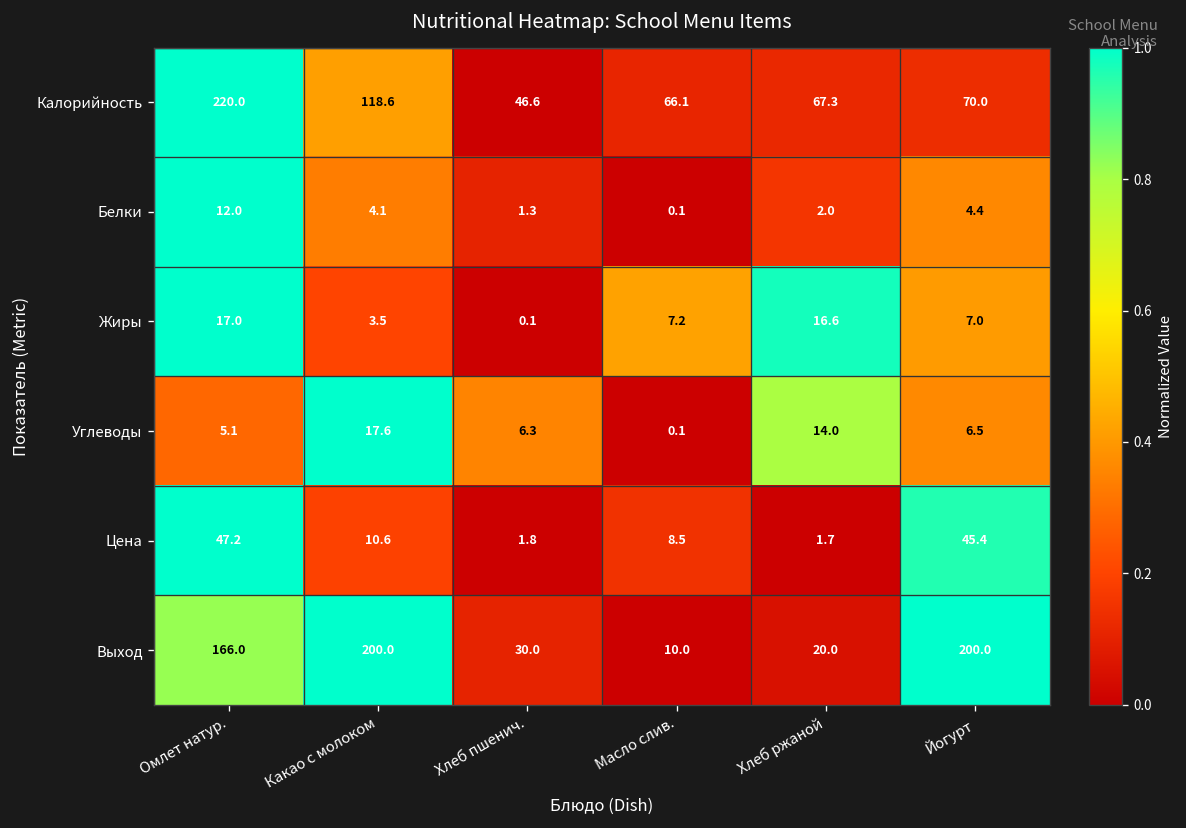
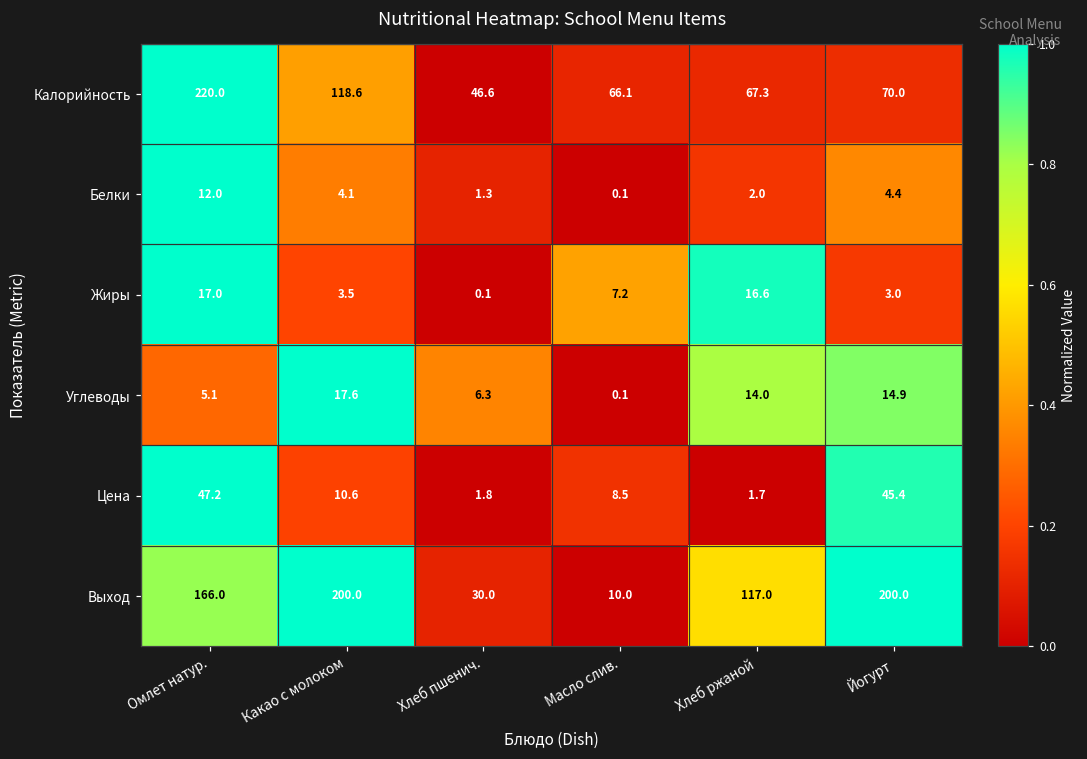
  {
    "Калорийность": {
      "Омлет натур.": 220.0,
      "Какао с молоком": 118.6,
      "Хлеб пшенич.": 46.6,
      "Масло слив.": 66.1,
      "Хлеб ржаной": 67.3,
      "Йогурт": 70.0
    },
    "Белки": {
      "Омлет натур.": 12.0,
      "Какао с молоком": 4.1,
      "Хлеб пшенич.": 1.3,
      "Масло слив.": 0.1,
      "Хлеб ржаной": 2.0,
      "Йогурт": 4.4
    },
    "Жиры": {
      "Омлет натур.": 17.0,
      "Какао с молоком": 3.5,
      "Хлеб пшенич.": 0.1,
      "Масло слив.": 7.2,
      "Хлеб ржаной": 16.6,
-     "Йогурт": 7.0
+     "Йогурт": 3.0
    },
    "Углеводы": {
      "Омлет натур.": 5.1,
      "Какао с молоком": 17.6,
      "Хлеб пшенич.": 6.3,
      "Масло слив.": 0.1,
      "Хлеб ржаной": 14.0,
-     "Йогурт": 6.5
+     "Йогурт": 14.9
    },
    "Цена": {
      "Омлет натур.": 47.2,
      "Какао с молоком": 10.6,
      "Хлеб пшенич.": 1.8,
      "Масло слив.": 8.5,
      "Хлеб ржаной": 1.7,
      "Йогурт": 45.4
    },
    "Выход": {
      "Омлет натур.": 166.0,
      "Какао с молоком": 200.0,
      "Хлеб пшенич.": 30.0,
      "Масло слив.": 10.0,
-     "Хлеб ржаной": 20.0,
+     "Хлеб ржаной": 117.0,
      "Йогурт": 200.0
    }
  }
